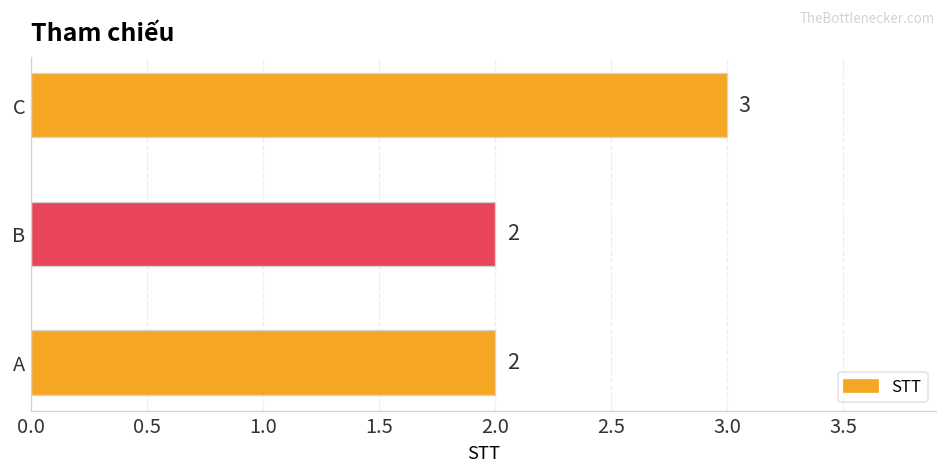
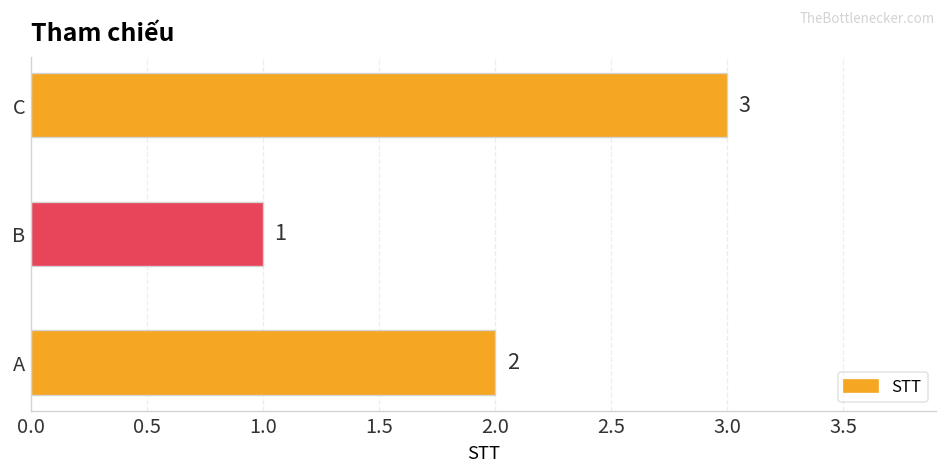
  {
    "C": 3,
-   "B": 2,
+   "B": 1,
    "A": 2
  }
